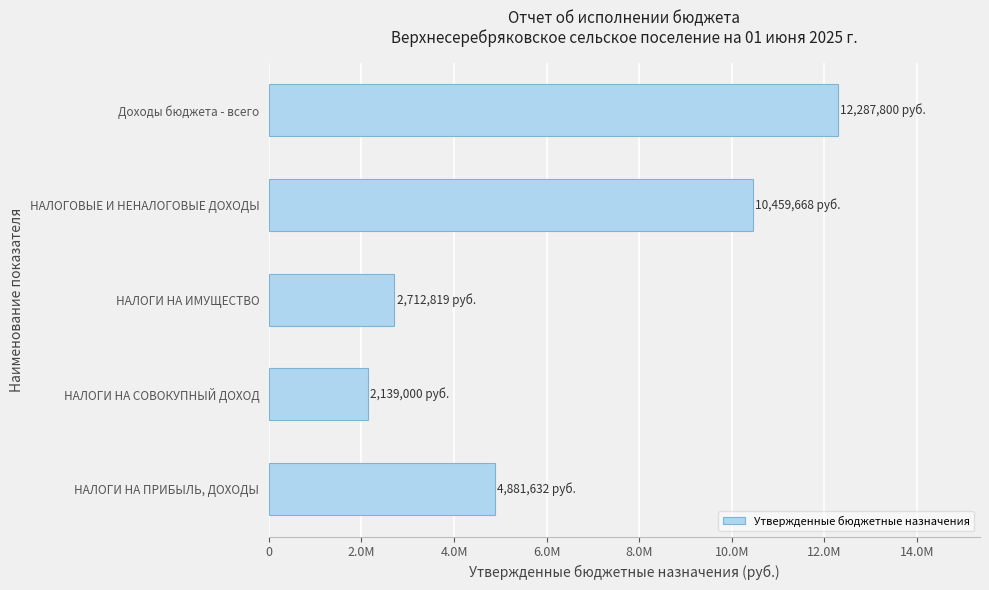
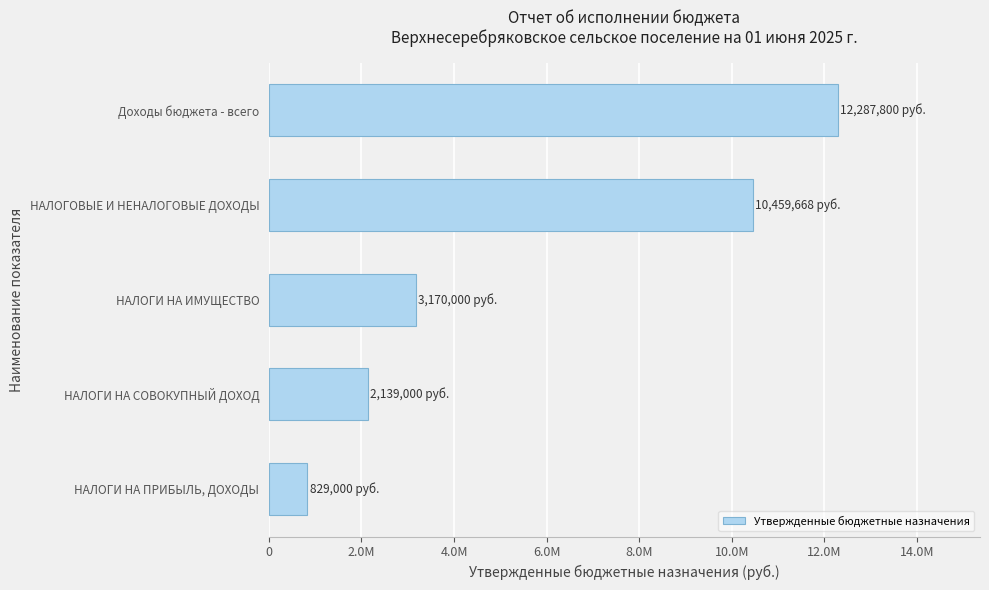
  {
    "Доходы бюджета - всего": "12,287,800",
    "НАЛОГОВЫЕ И НЕНАЛОГОВЫЕ ДОХОДЫ": "10,459,668",
-   "НАЛОГИ НА ИМУЩЕСТВО": "2,712,819",
+   "НАЛОГИ НА ИМУЩЕСТВО": "3,170,000",
    "НАЛОГИ НА СОВОКУПНЫЙ ДОХОД": "2,139,000",
-   "НАЛОГИ НА ПРИБЫЛЬ, ДОХОДЫ": "4,881,632"
+   "НАЛОГИ НА ПРИБЫЛЬ, ДОХОДЫ": "829,000"
  }
